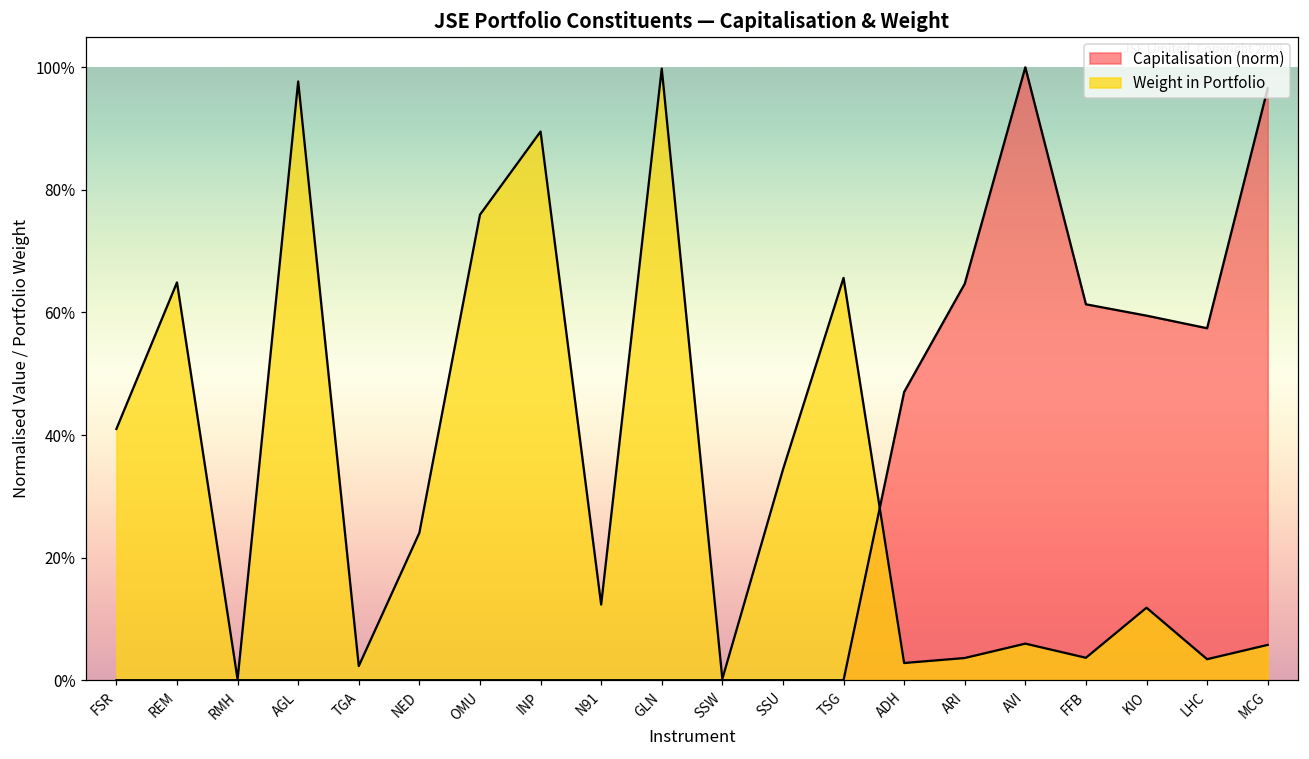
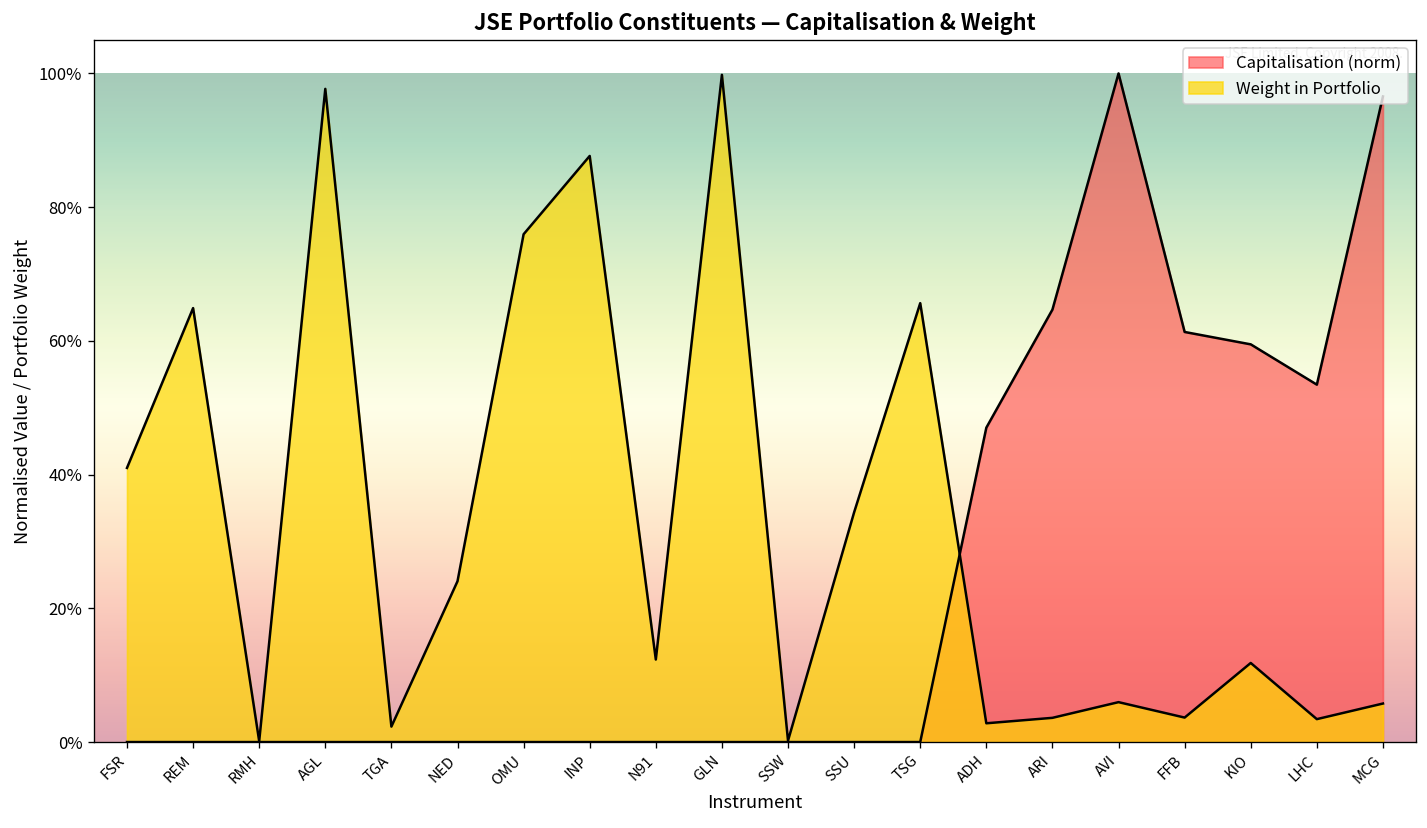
  {
    "Capitalisation (norm)": {
      "FSR": "0%",
      "REM": "0%",
      "AGL": "0%",
      "TGA": "0%",
      "NED": "0%",
      "OMU": "0%",
      "INP": "0%",
      "N91": "0%",
      "GLN": "0%",
      "SSU": "0%",
      "TSG": "0%",
      "ADH": "47%",
      "ARI": "65%",
      "AVI": "100%",
      "FFB": "61%",
      "KIO": "59%",
-     "LHC": "57%"
+     "LHC": "53%"
    },
    "Weight in Portfolio": {
      "FSR": "41%",
      "REM": "65%",
      "AGL": "98%",
      "TGA": "2%",
      "NED": "24%",
      "OMU": "76%",
-     "INP": "90%",
+     "INP": "88%",
      "N91": "12%",
      "GLN": "100%",
      "SSU": "34%",
      "TSG": "66%",
      "ADH": "3%",
      "ARI": "4%",
      "AVI": "6%",
      "FFB": "4%",
      "KIO": "12%",
      "LHC": "3%",
      "MCG": "6%"
    }
  }
